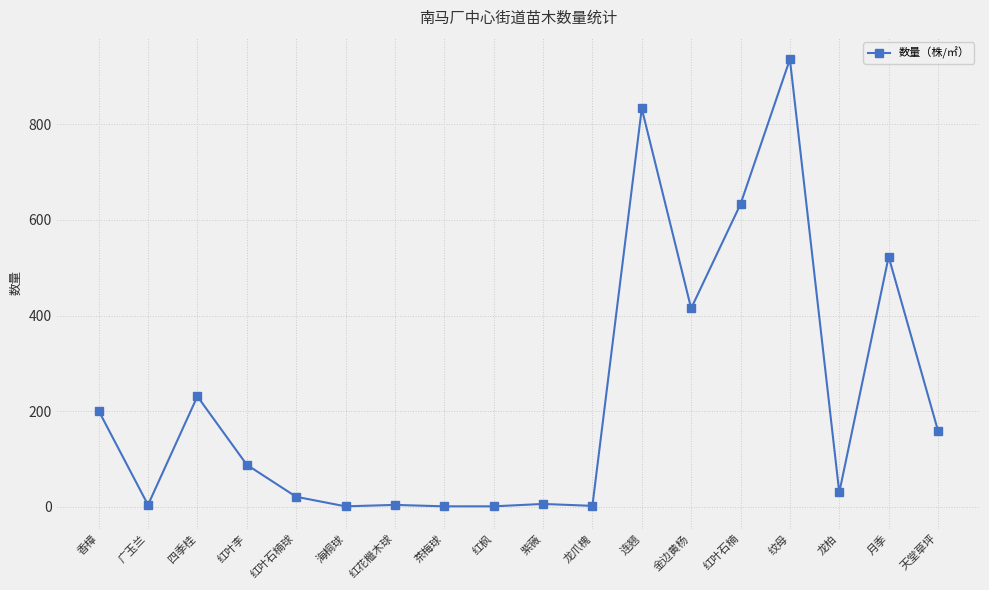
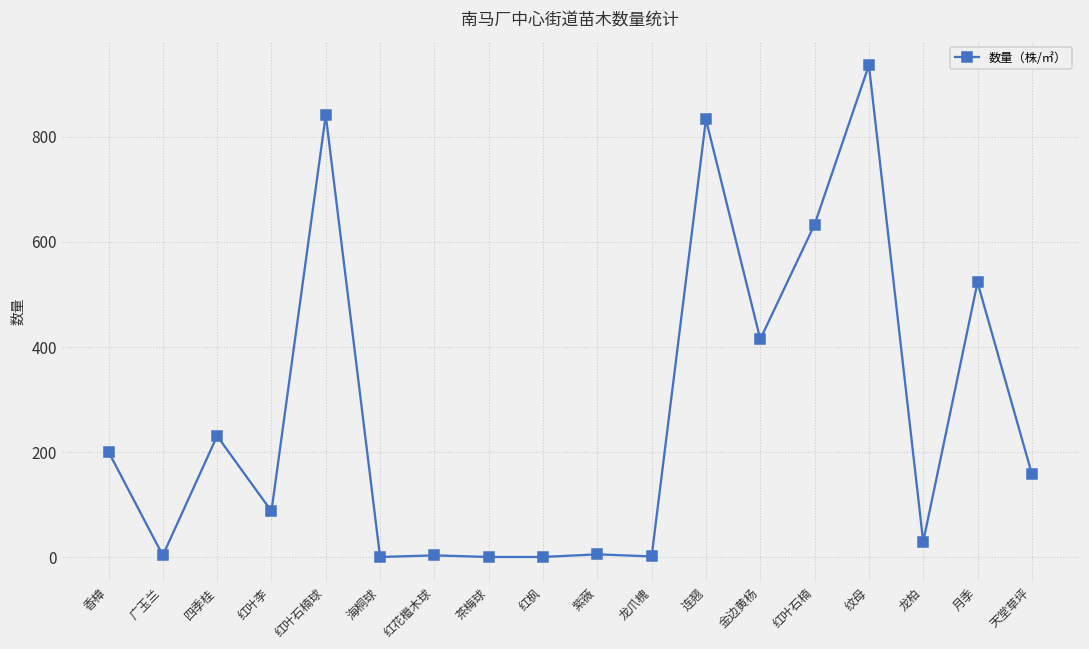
  {
    "香樟": 200,
    "广玉兰": 0,
    "四季桂": 230,
    "红叶李": 90,
-   "红叶石楠球": 20,
+   "红叶石楠球": 840,
    "海桐球": 0,
    "红花檵木球": 0,
    "茶梅球": 0,
    "红枫": 0,
    "紫薇": 10,
    "龙爪槐": 0,
    "连翘": 830,
    "金边黄杨": 420,
    "红叶石楠": 630,
    "纹母": 940,
    "龙柏": 30,
    "月季": 520,
    "天堂草坪": 160
  }
